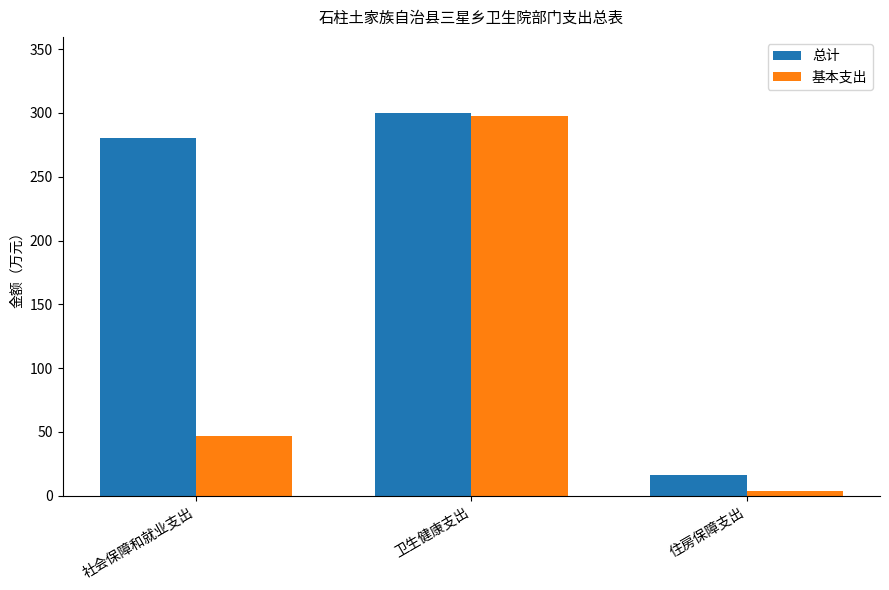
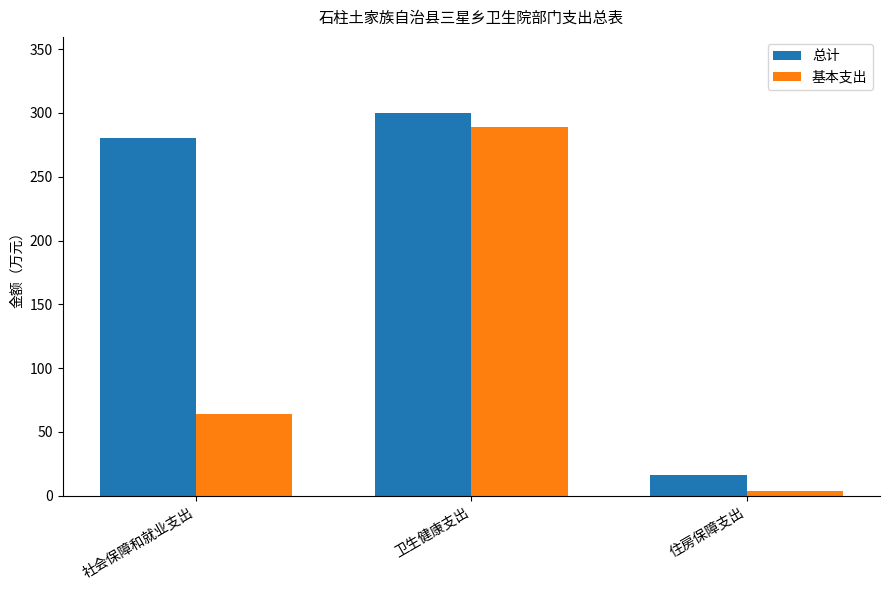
  {
    "总计": {
      "社会保障和就业支出": 280,
      "卫生健康支出": 300,
      "住房保障支出": 16
    },
    "基本支出": {
-     "社会保障和就业支出": 47,
-     "卫生健康支出": 297,
+     "社会保障和就业支出": 64,
+     "卫生健康支出": 289,
      "住房保障支出": 4
    }
  }
